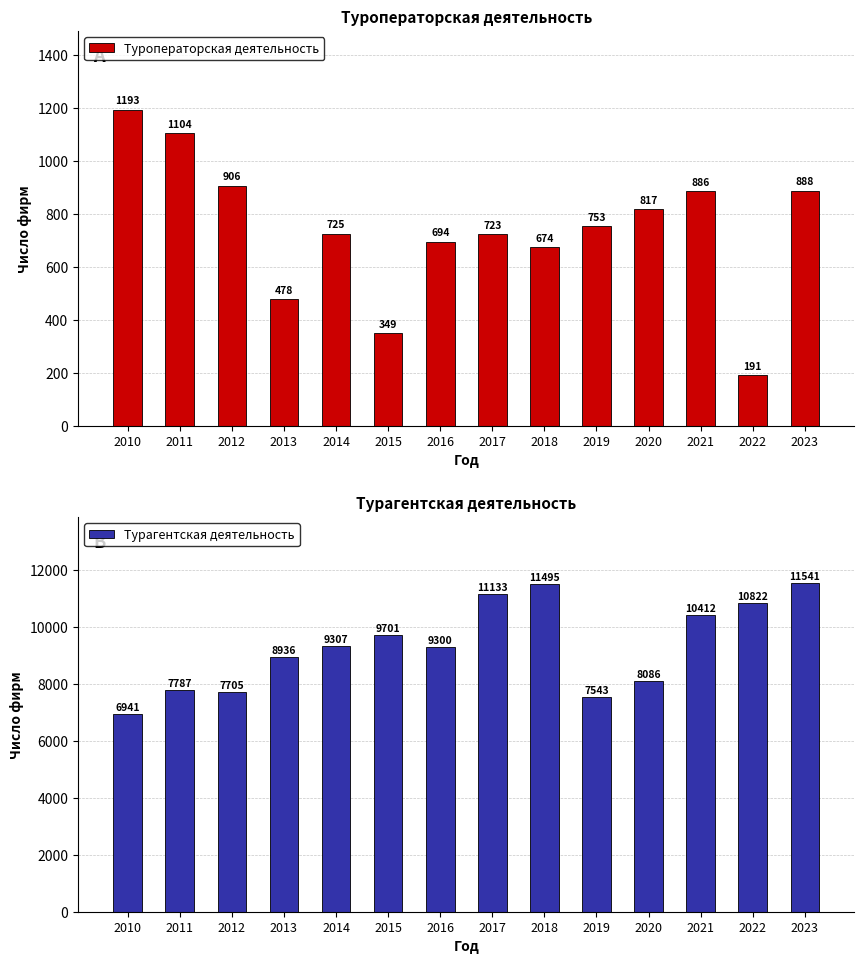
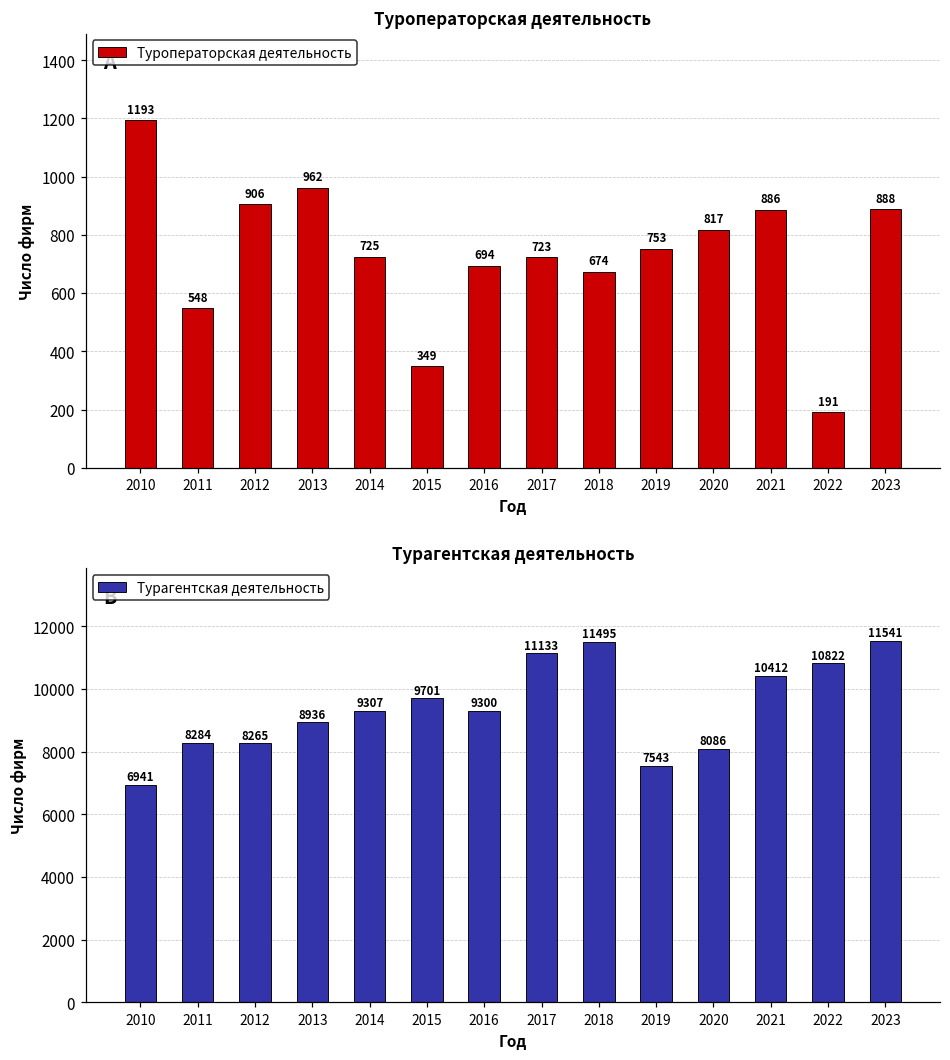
  {
    "Туроператорская деятельность": {
      "2010": 1193,
-     "2011": 1104,
+     "2011": 548,
      "2012": 906,
-     "2013": 478,
+     "2013": 962,
      "2014": 725,
      "2015": 349,
      "2016": 694,
      "2017": 723,
      "2018": 674,
      "2019": 753,
      "2020": 817,
      "2021": 886,
      "2022": 191,
      "2023": 888
    },
    "Турагентская деятельность": {
      "2010": 6941,
-     "2011": 7787,
-     "2012": 7705,
+     "2011": 8284,
+     "2012": 8265,
      "2013": 8936,
      "2014": 9307,
      "2015": 9701,
      "2016": 9300,
      "2017": 11133,
      "2018": 11495,
      "2019": 7543,
      "2020": 8086,
      "2021": 10412,
      "2022": 10822,
      "2023": 11541
    }
  }
